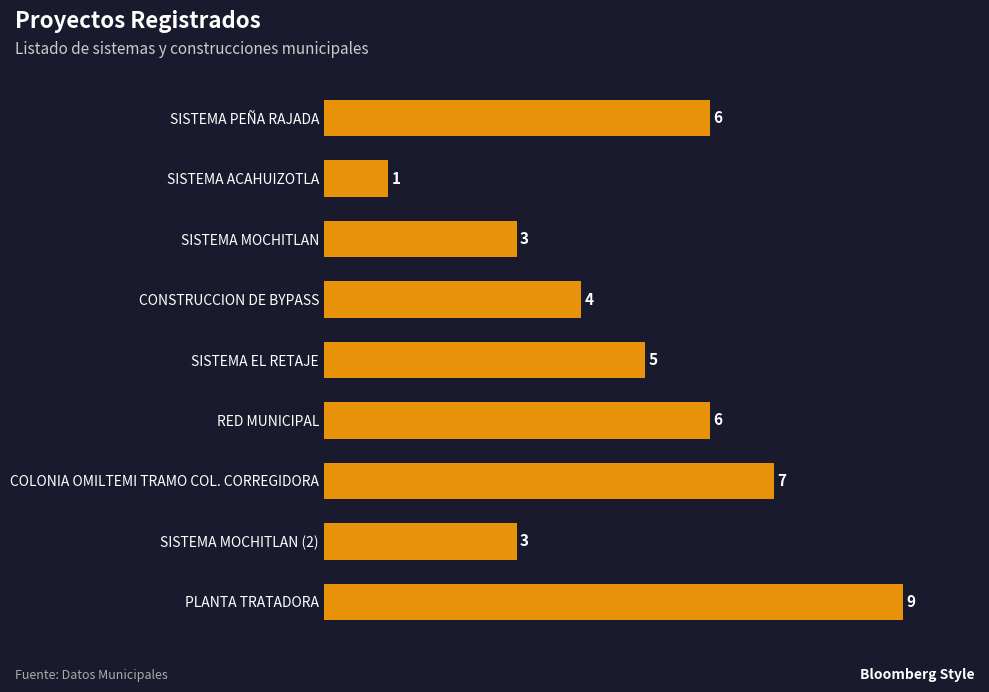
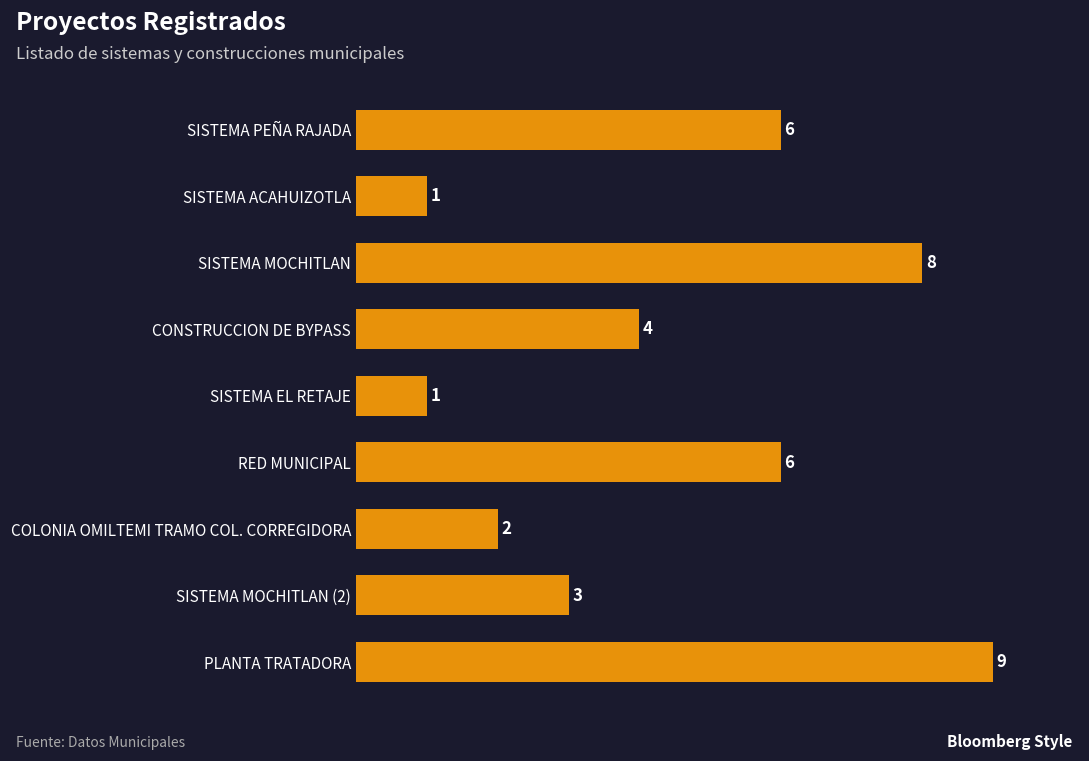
  {
    "SISTEMA PEÑA RAJADA": 6,
    "SISTEMA ACAHUIZOTLA": 1,
-   "SISTEMA MOCHITLAN": 3,
+   "SISTEMA MOCHITLAN": 8,
    "CONSTRUCCION DE BYPASS": 4,
-   "SISTEMA EL RETAJE": 5,
+   "SISTEMA EL RETAJE": 1,
    "RED MUNICIPAL": 6,
-   "COLONIA OMILTEMI TRAMO COL. CORREGIDORA": 7,
+   "COLONIA OMILTEMI TRAMO COL. CORREGIDORA": 2,
    "SISTEMA MOCHITLAN (2)": 3,
    "PLANTA TRATADORA": 9
  }
